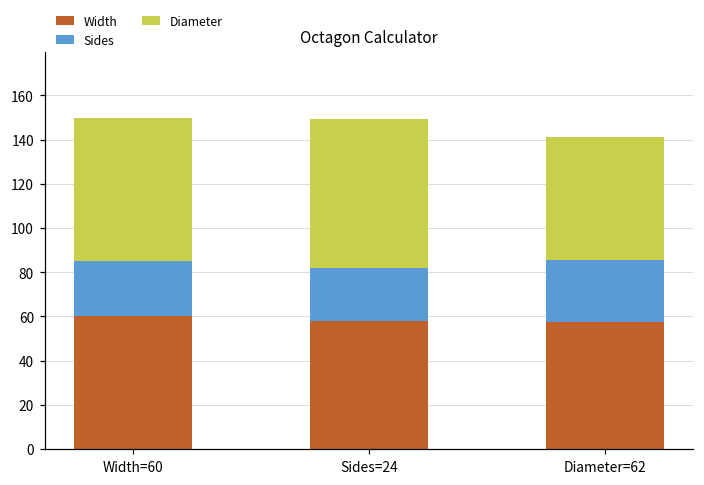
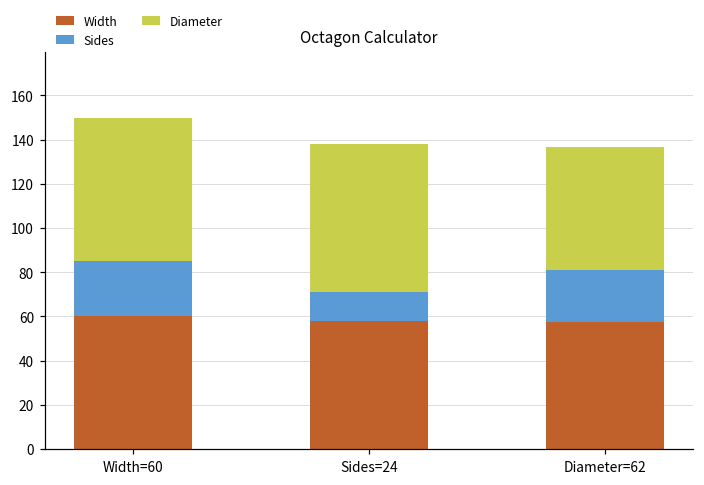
  {
    "Width": {
      "Width=60": 60,
      "Sides=24": 58,
      "Diameter=62": 57
    },
    "Sides": {
      "Width=60": 25,
-     "Sides=24": 24,
-     "Diameter=62": 28
+     "Sides=24": 13,
+     "Diameter=62": 24
    },
    "Diameter": {
      "Width=60": 65,
      "Sides=24": 67,
      "Diameter=62": 55
    }
  }
